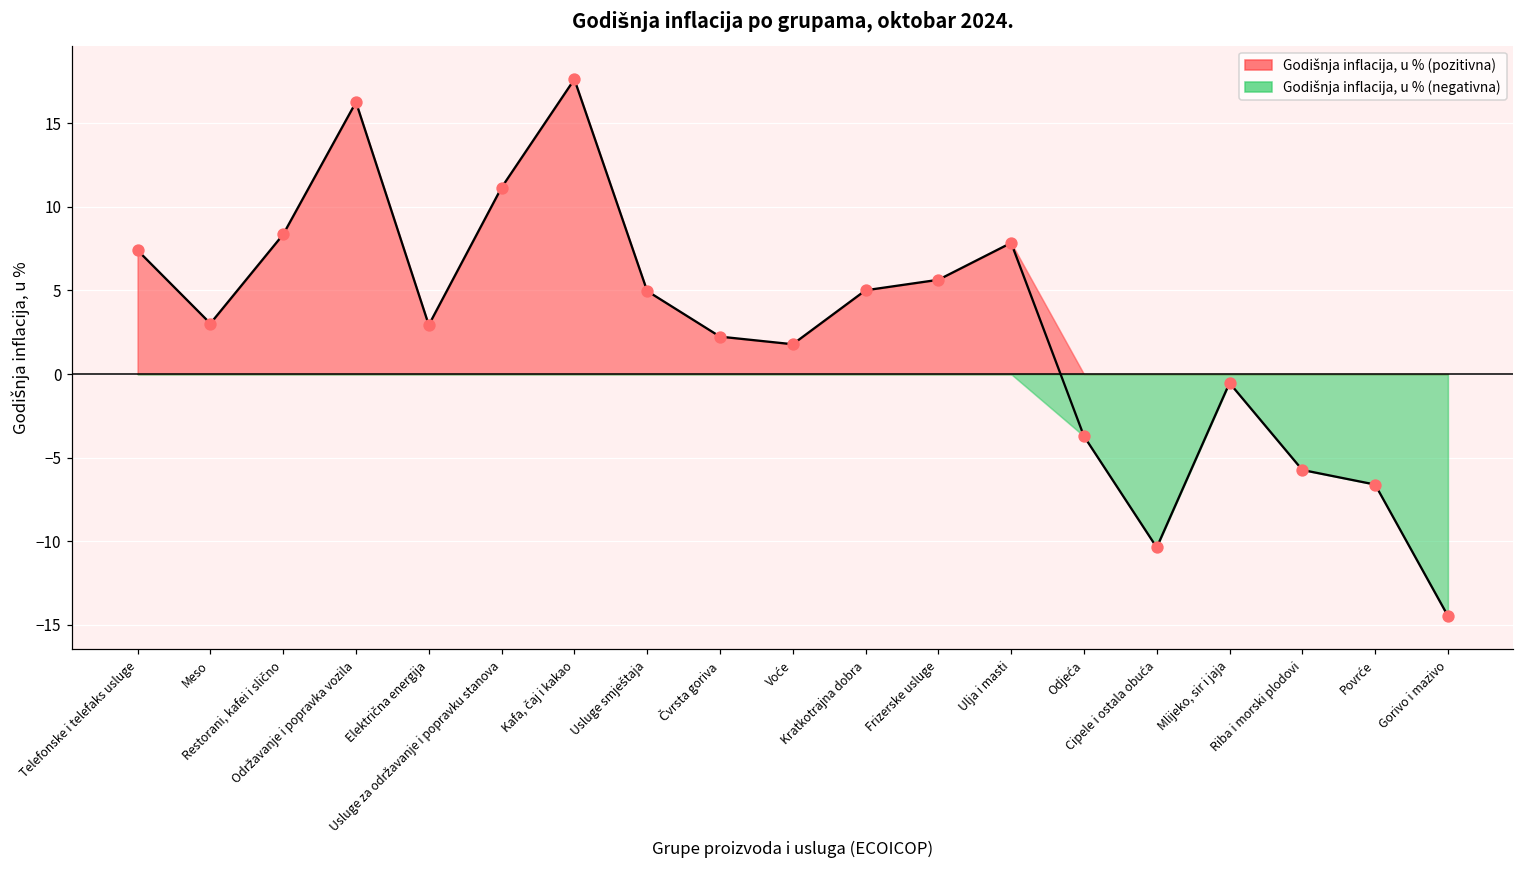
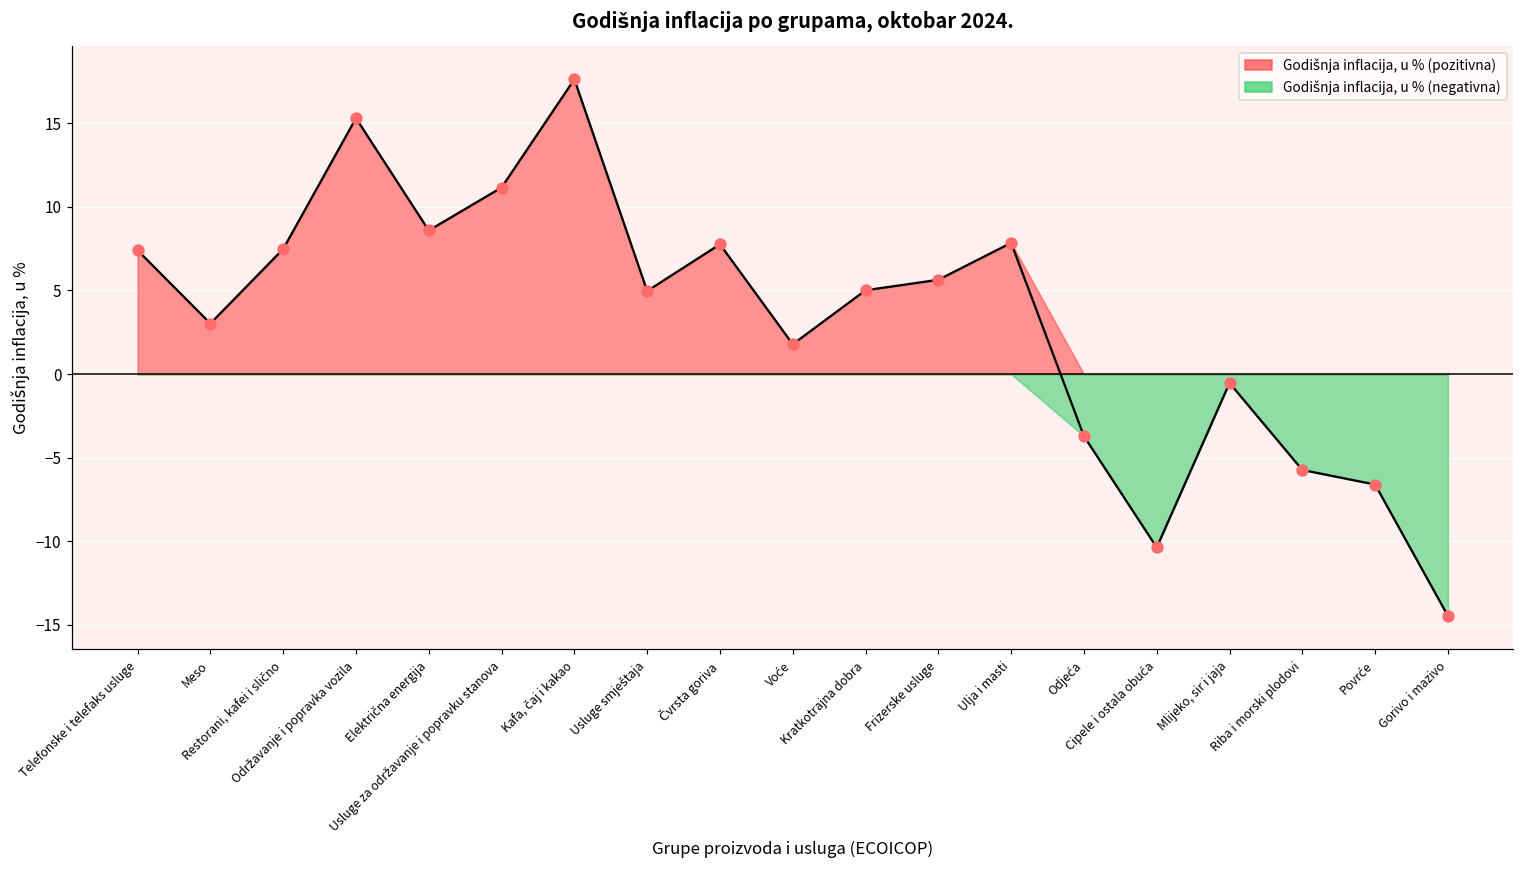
  {
    "Godišnja inflacija, u % (pozitivna)": {
-     "Restorani, kafei i slično": 8.4,
-     "Održavanje i popravka vozila": 16.3,
-     "Električna energija": 2.9,
-     "Čvrsta goriva": 2.2
+     "Restorani, kafei i slično": 7.5,
+     "Održavanje i popravka vozila": 15.3,
+     "Električna energija": 8.6,
+     "Čvrsta goriva": 7.8
    },
    "Godišnja inflacija, u % (negativna)": {
      "Telefonske i telefaks usluge": 0.0,
      "Meso": 0.0,
      "Restorani, kafei i slično": 0.0,
      "Održavanje i popravka vozila": 0.0,
      "Električna energija": 0.0,
      "Usluge za održavanje i popravku stanova": 0.0,
      "Kafa, čaj i kakao": 0.0,
      "Usluge smještaja": 0.0,
      "Čvrsta goriva": 0.0,
      "Voće": 0.0,
      "Kratkotrajna dobra": 0.0,
      "Frizerske usluge": 0.0,
      "Ulja i masti": 0.0
    }
  }
